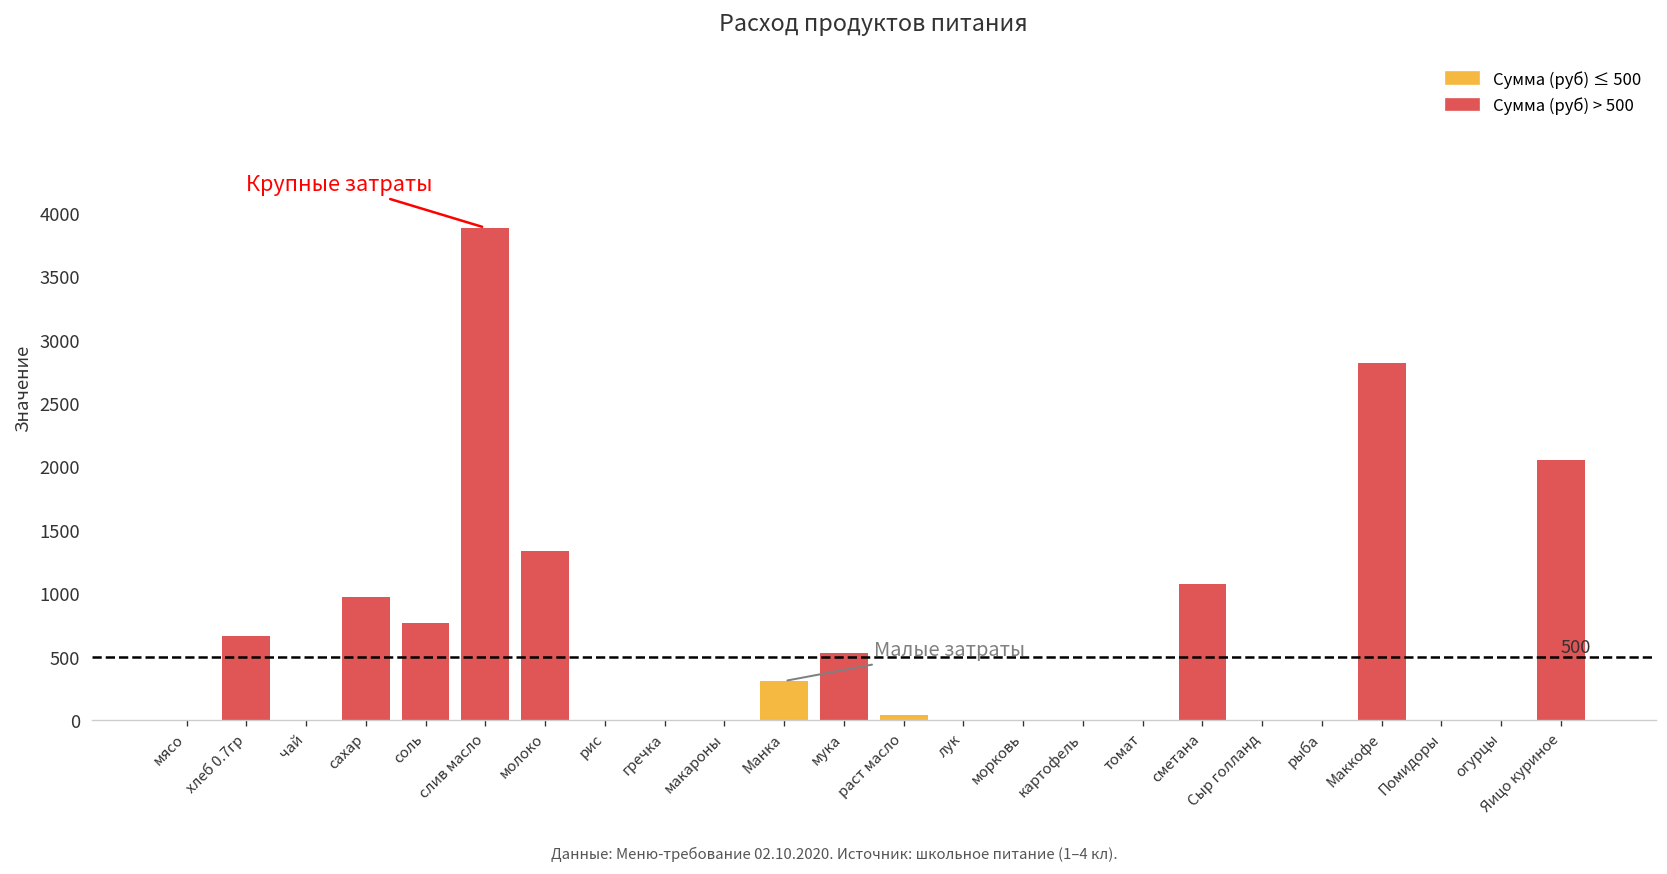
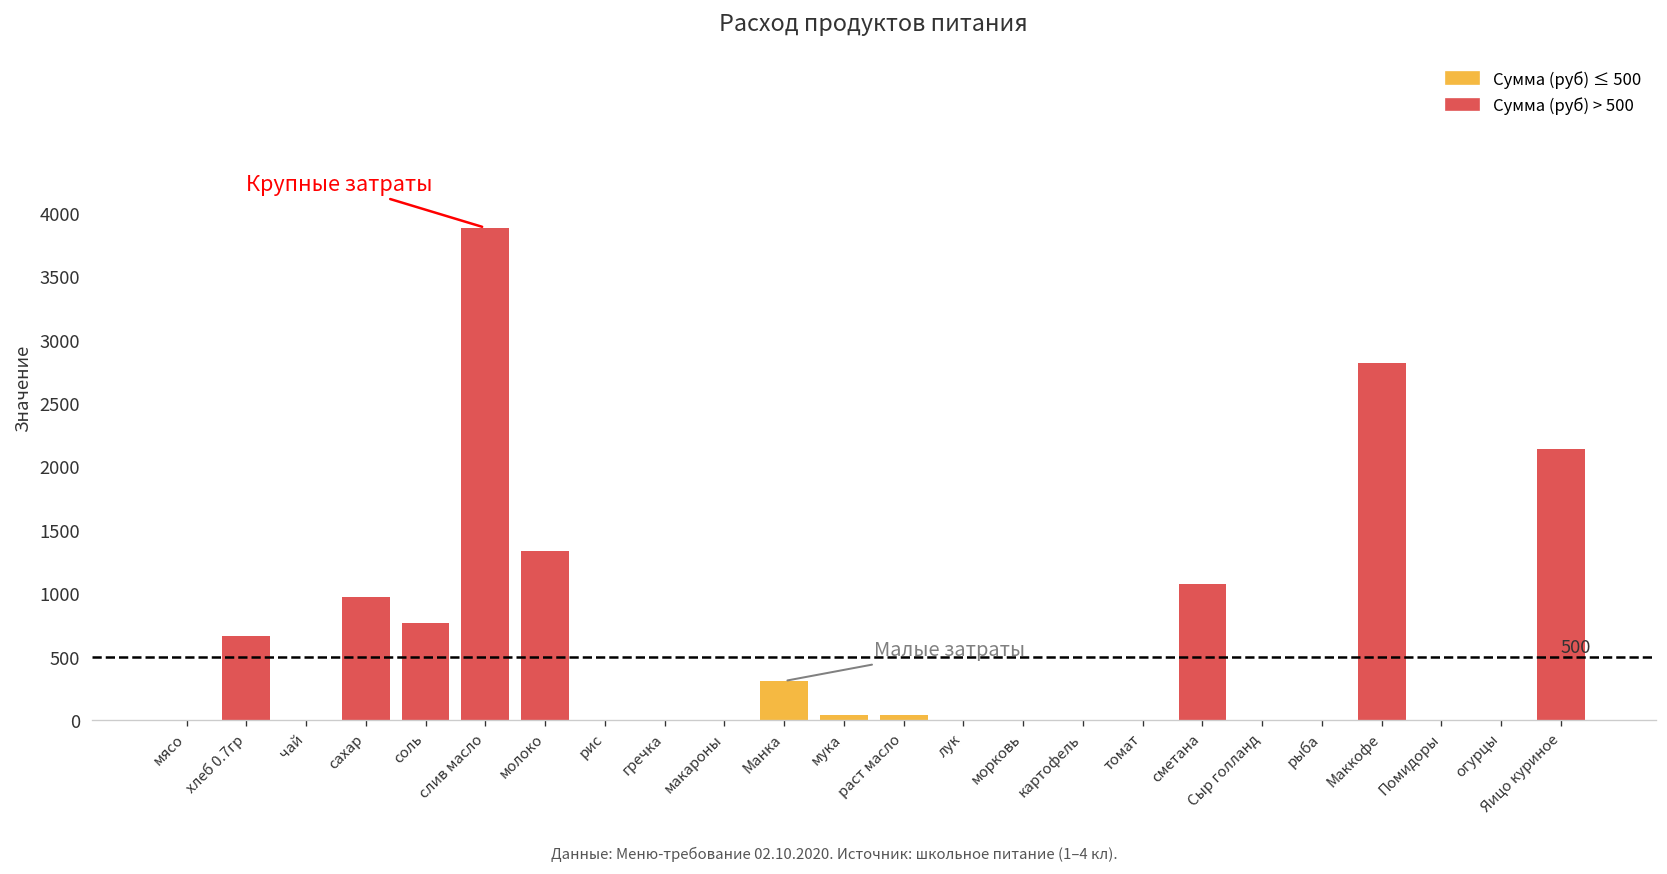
  {
    "мясо": 0,
    "хлеб 0.7гр": 660,
    "чай": 0,
    "сахар": 970,
    "соль": 760,
    "слив масло": 3880,
    "молоко": 1340,
    "рис": 0,
    "гречка": 0,
    "макароны": 0,
    "Манка": 310,
-   "мука": 530,
+   "мука": 40,
    "раст масло": 40,
    "лук": 0,
    "морковь": 0,
    "картофель": 0,
    "томат": 0,
    "сметана": 1080,
    "Сыр голланд": 0,
    "рыба": 0,
    "Маккофе": 2810,
    "Помидоры": 0,
    "огурцы": 0,
-   "Яицо куриное": 2050
+   "Яицо куриное": 2140
  }
